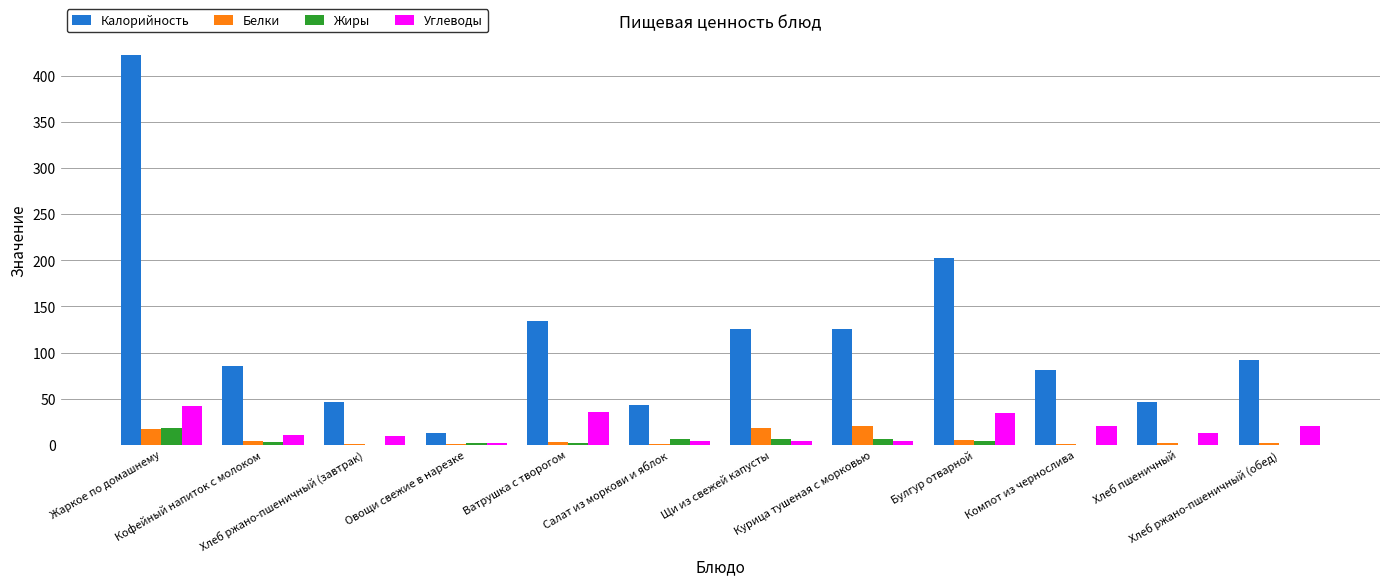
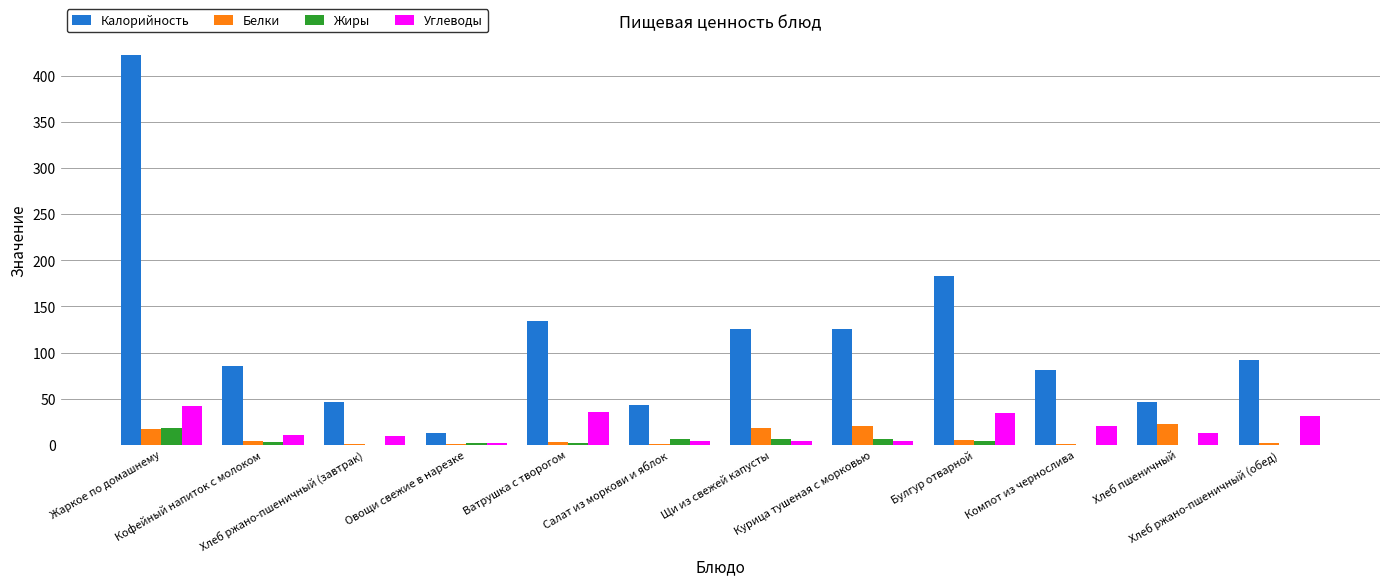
  {
    "Калорийность": {
      "Жаркое по домашнему": 420,
      "Кофейный напиток с молоком": 90,
      "Хлеб ржано-пшеничный (завтрак)": 50,
      "Овощи свежие в нарезке": 10,
      "Ватрушка с творогом": 130,
      "Салат из моркови и яблок": 40,
      "Щи из свежей капусты": 130,
      "Курица тушеная с морковью": 130,
-     "Булгур отварной": 200,
+     "Булгур отварной": 180,
      "Компот из чернослива": 80,
      "Хлеб пшеничный": 50,
      "Хлеб ржано-пшеничный (обед)": 90
    },
    "Белки": {
      "Жаркое по домашнему": 20,
      "Кофейный напиток с молоком": 0,
      "Ватрушка с творогом": 0,
      "Щи из свежей капусты": 20,
      "Курица тушеная с морковью": 20,
      "Булгур отварной": 10,
-     "Хлеб пшеничный": 0
+     "Хлеб пшеничный": 20
    },
    "Жиры": {
      "Жаркое по домашнему": 20,
      "Кофейный напиток с молоком": 0,
      "Хлеб ржано-пшеничный (завтрак)": 0,
      "Салат из моркови и яблок": 10,
      "Щи из свежей капусты": 10,
      "Курица тушеная с морковью": 10,
      "Булгур отварной": 0,
      "Компот из чернослива": 0,
      "Хлеб пшеничный": 0,
      "Хлеб ржано-пшеничный (обед)": 0
    },
    "Углеводы": {
      "Жаркое по домашнему": 40,
      "Кофейный напиток с молоком": 10,
      "Хлеб ржано-пшеничный (завтрак)": 10,
      "Ватрушка с творогом": 40,
      "Салат из моркови и яблок": 0,
      "Щи из свежей капусты": 0,
      "Курица тушеная с морковью": 0,
      "Булгур отварной": 40,
      "Компот из чернослива": 20,
      "Хлеб пшеничный": 10,
-     "Хлеб ржано-пшеничный (обед)": 20
+     "Хлеб ржано-пшеничный (обед)": 30
    }
  }
